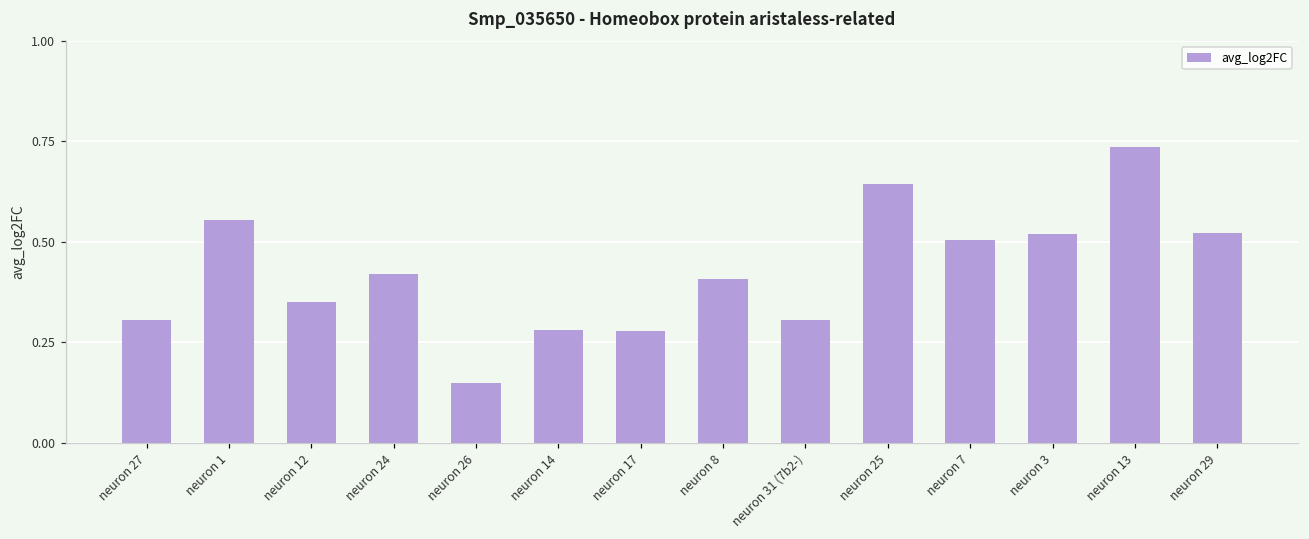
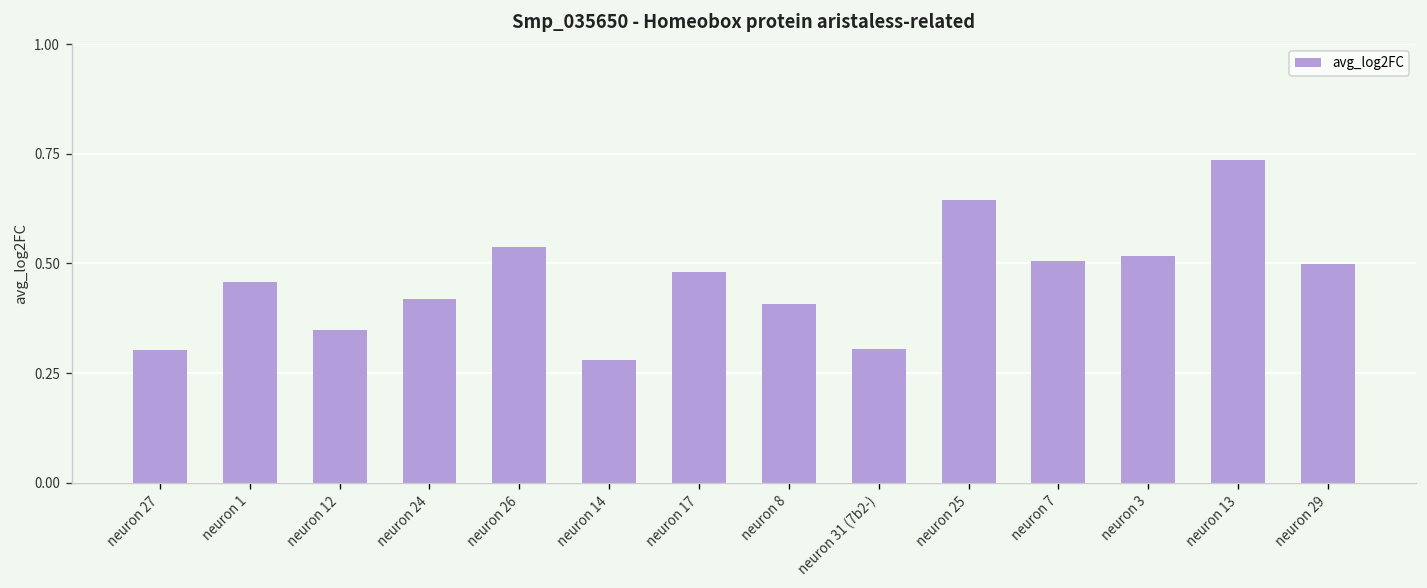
  {
    "neuron 27": 0.30,
-   "neuron 1": 0.55,
+   "neuron 1": 0.46,
    "neuron 12": 0.35,
    "neuron 24": 0.42,
-   "neuron 26": 0.15,
+   "neuron 26": 0.54,
    "neuron 14": 0.28,
-   "neuron 17": 0.28,
+   "neuron 17": 0.48,
    "neuron 8": 0.41,
    "neuron 31 (7b2-)": 0.30,
    "neuron 25": 0.64,
    "neuron 7": 0.50,
    "neuron 3": 0.52,
    "neuron 13": 0.74,
-   "neuron 29": 0.52
+   "neuron 29": 0.50
  }
